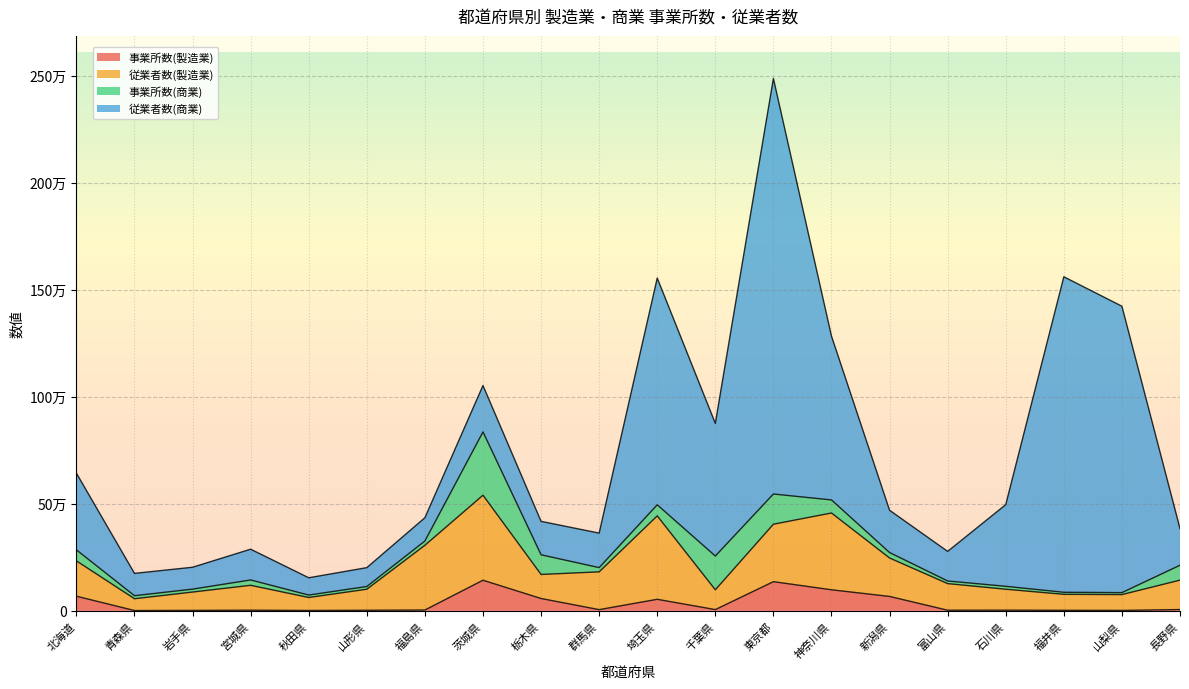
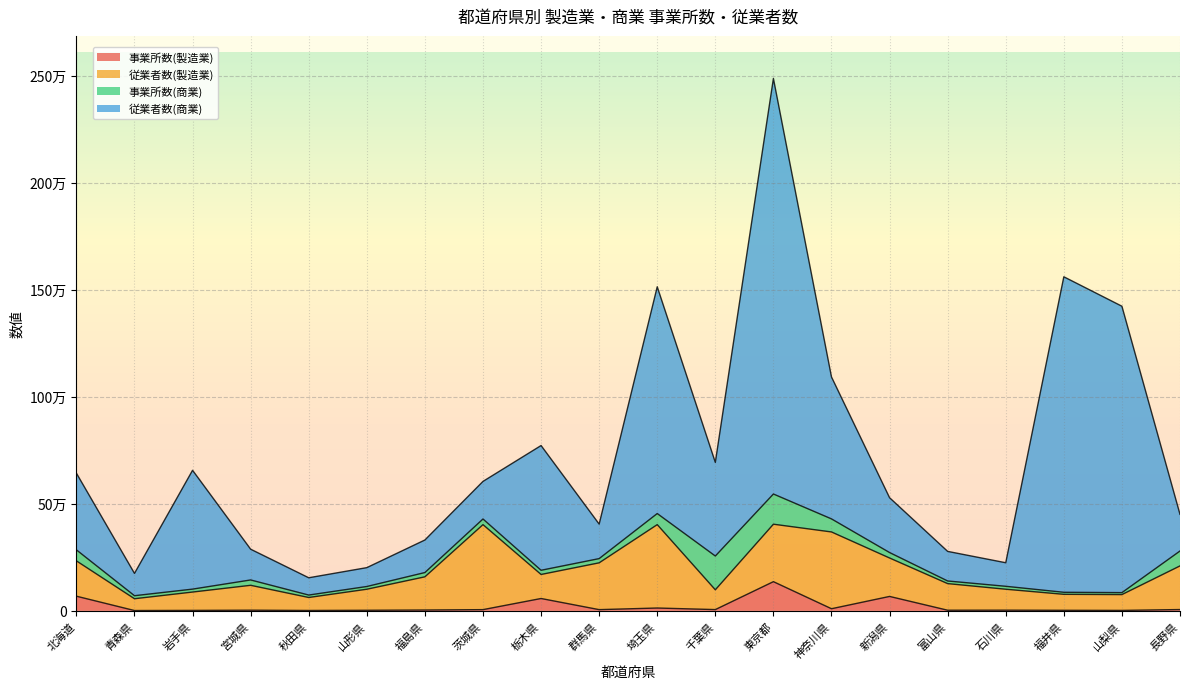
  {
    "事業所数(製造業)": {
      "北海道": "7万",
      "青森県": "0万",
      "岩手県": "0万",
      "宮城県": "0万",
      "秋田県": "0万",
      "山形県": "0万",
      "福島県": "0万",
-     "茨城県": "14万",
+     "茨城県": "1万",
      "栃木県": "6万",
      "群馬県": "1万",
-     "埼玉県": "5万",
+     "埼玉県": "1万",
      "千葉県": "1万",
      "東京都": "14万",
-     "神奈川県": "10万",
+     "神奈川県": "1万",
      "新潟県": "7万",
      "富山県": "0万",
      "石川県": "0万",
      "福井県": "0万",
      "山梨県": "0万",
      "長野県": "1万"
    },
    "従業者数(製造業)": {
      "北海道": "17万",
      "青森県": "6万",
      "岩手県": "9万",
      "宮城県": "12万",
      "山形県": "10万",
-     "福島県": "30万",
+     "福島県": "16万",
      "茨城県": "40万",
      "栃木県": "11万",
-     "群馬県": "18万",
+     "群馬県": "22万",
      "埼玉県": "39万",
      "千葉県": "9万",
      "東京都": "27万",
      "神奈川県": "36万",
      "新潟県": "18万",
      "富山県": "12万",
      "石川県": "10万",
-     "長野県": "14万"
+     "長野県": "20万"
    },
    "事業所数(商業)": {
      "北海道": "5万",
      "青森県": "1万",
      "岩手県": "1万",
      "宮城県": "3万",
      "山形県": "1万",
      "福島県": "2万",
-     "茨城県": "30万",
-     "栃木県": "9万",
+     "茨城県": "3万",
+     "栃木県": "2万",
      "群馬県": "2万",
      "埼玉県": "5万",
      "千葉県": "16万",
      "東京都": "14万",
      "神奈川県": "6万",
      "新潟県": "3万",
      "富山県": "1万",
      "石川県": "1万",
      "長野県": "7万"
    },
    "従業者数(商業)": {
      "北海道": "36万",
      "青森県": "10万",
-     "岩手県": "10万",
+     "岩手県": "56万",
      "宮城県": "14万",
      "秋田県": "8万",
      "山形県": "9万",
-     "福島県": "11万",
-     "茨城県": "22万",
-     "栃木県": "16万",
+     "福島県": "15万",
+     "茨城県": "18万",
+     "栃木県": "58万",
      "群馬県": "16万",
      "埼玉県": "106万",
-     "千葉県": "62万",
+     "千葉県": "44万",
      "東京都": "194万",
-     "神奈川県": "77万",
-     "新潟県": "20万",
+     "神奈川県": "66万",
+     "新潟県": "26万",
      "富山県": "14万",
-     "石川県": "38万",
+     "石川県": "11万",
      "福井県": "147万",
      "山梨県": "134万",
      "長野県": "17万"
    }
  }
